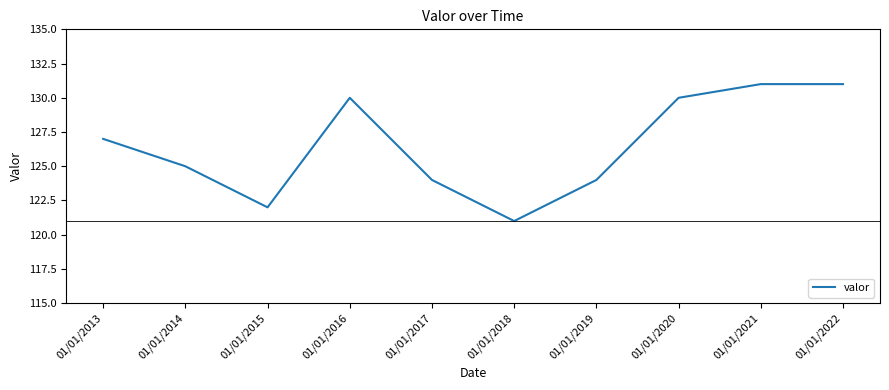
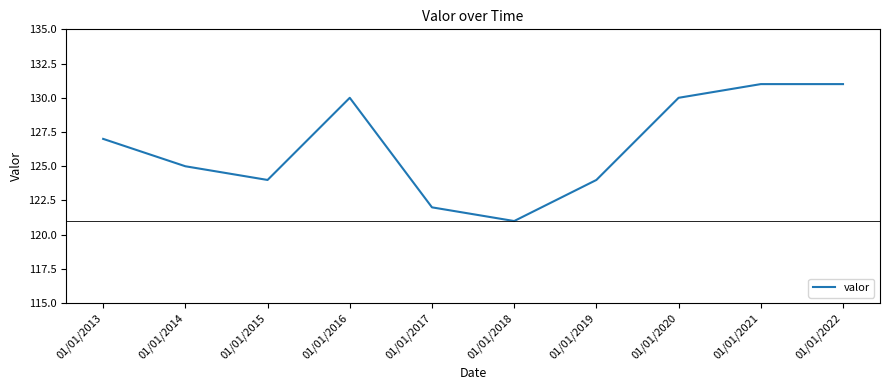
  {
    "01/01/2013": 127,
    "01/01/2014": 125,
-   "01/01/2015": 122,
+   "01/01/2015": 124,
    "01/01/2016": 130,
-   "01/01/2017": 124,
+   "01/01/2017": 122,
    "01/01/2018": 121,
    "01/01/2019": 124,
    "01/01/2020": 130,
    "01/01/2021": 131,
    "01/01/2022": 131
  }
